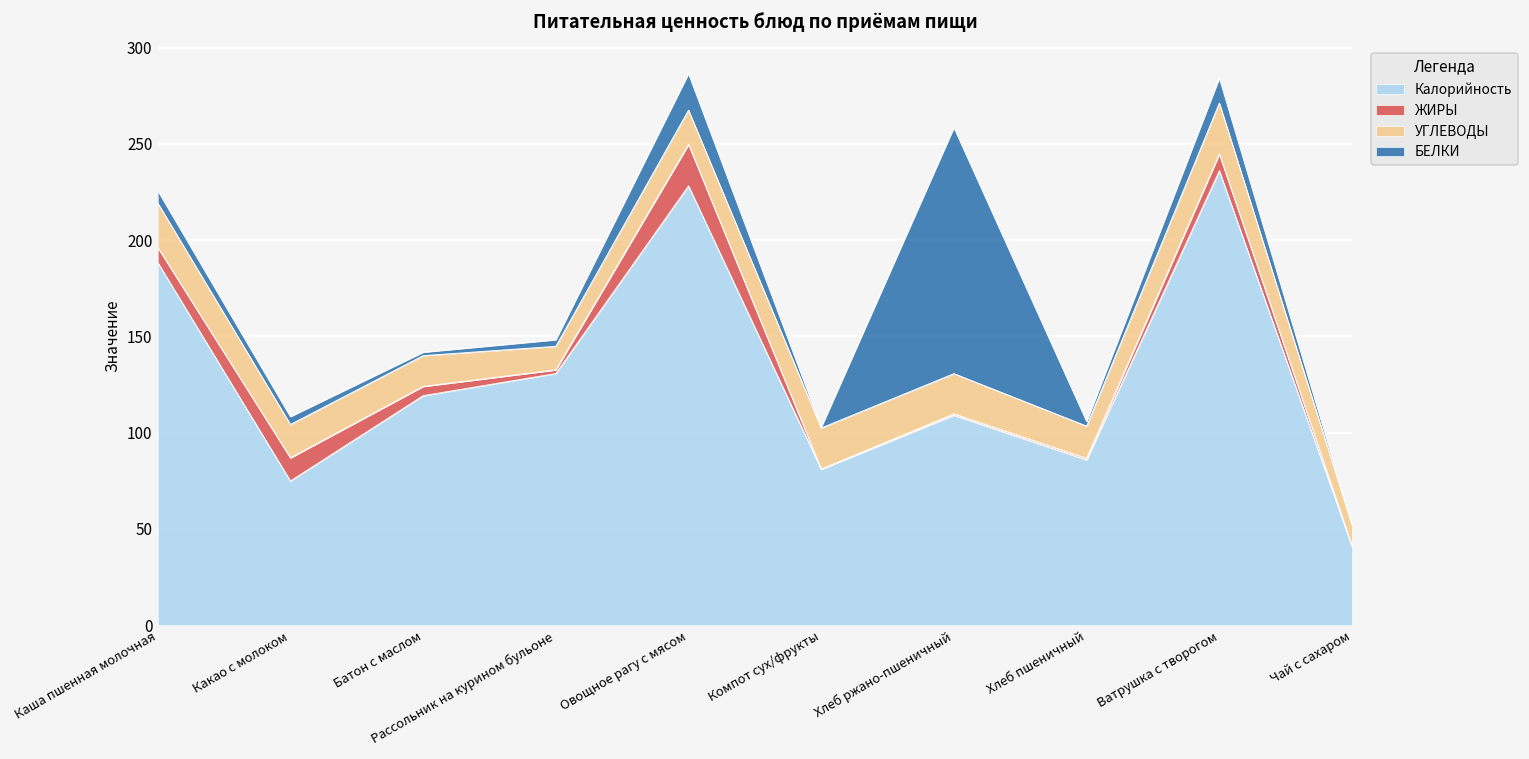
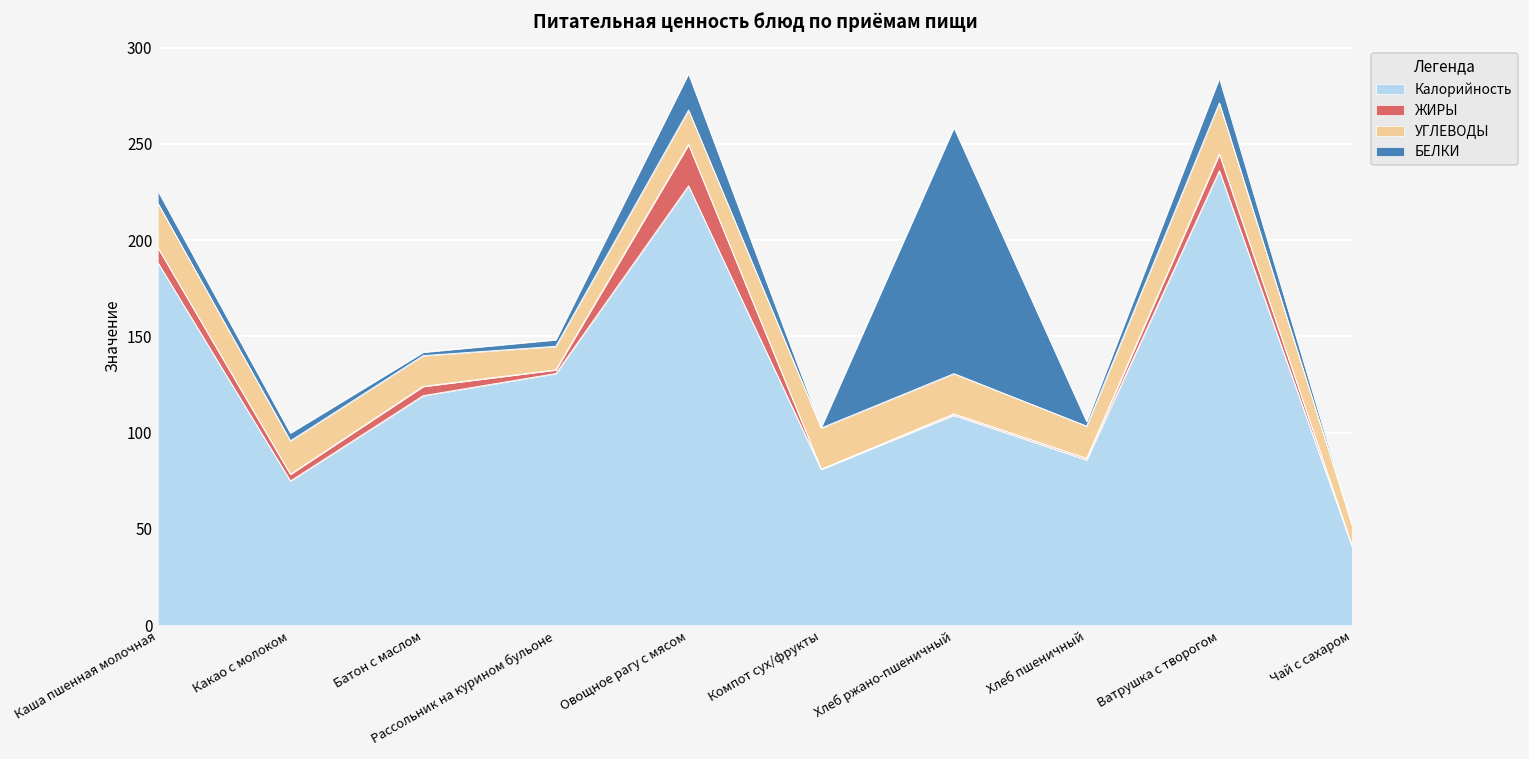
  {
    "Калорийность": {
      "Каша пшенная молочная": 188,
      "Какао с молоком": 75,
      "Батон с маслом": 119,
      "Рассольник на курином бульоне": 131,
      "Овощное рагу с мясом": 228,
      "Ватрушка с творогом": 236
    },
    "ЖИРЫ": {
      "Каша пшенная молочная": 8,
-     "Какао с молоком": 12,
+     "Какао с молоком": 4,
      "Батон с маслом": 5,
      "Рассольник на курином бульоне": 2,
      "Овощное рагу с мясом": 22,
      "Ватрушка с творогом": 9
    },
    "УГЛЕВОДЫ": {
      "Каша пшенная молочная": 23,
      "Какао с молоком": 17,
      "Батон с маслом": 16,
      "Рассольник на курином бульоне": 12,
      "Овощное рагу с мясом": 18,
      "Хлеб ржано-пшеничный": 21,
      "Хлеб пшеничный": 17,
      "Ватрушка с творогом": 26
    },
    "БЕЛКИ": {
      "Каша пшенная молочная": 7,
      "Какао с молоком": 4,
      "Батон с маслом": 2,
      "Рассольник на курином бульоне": 3,
      "Овощное рагу с мясом": 19,
      "Хлеб ржано-пшеничный": 128,
      "Хлеб пшеничный": 2,
      "Ватрушка с творогом": 13
    }
  }
